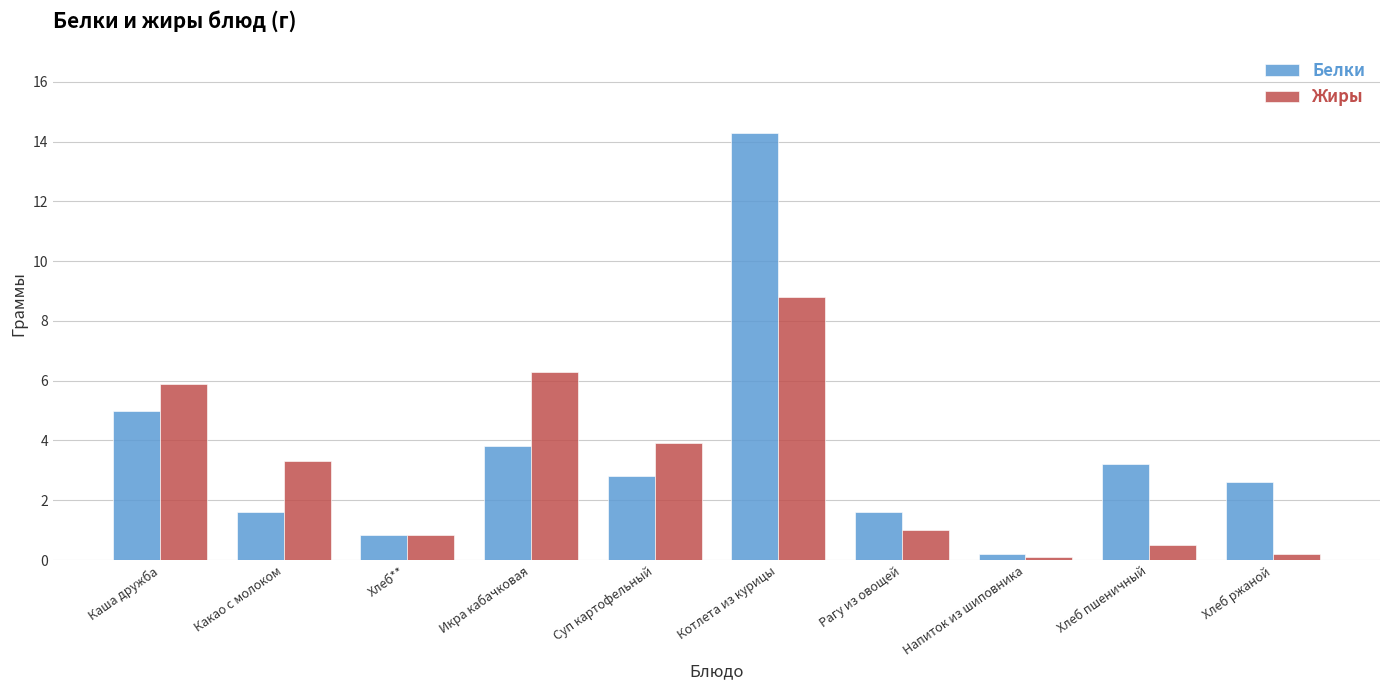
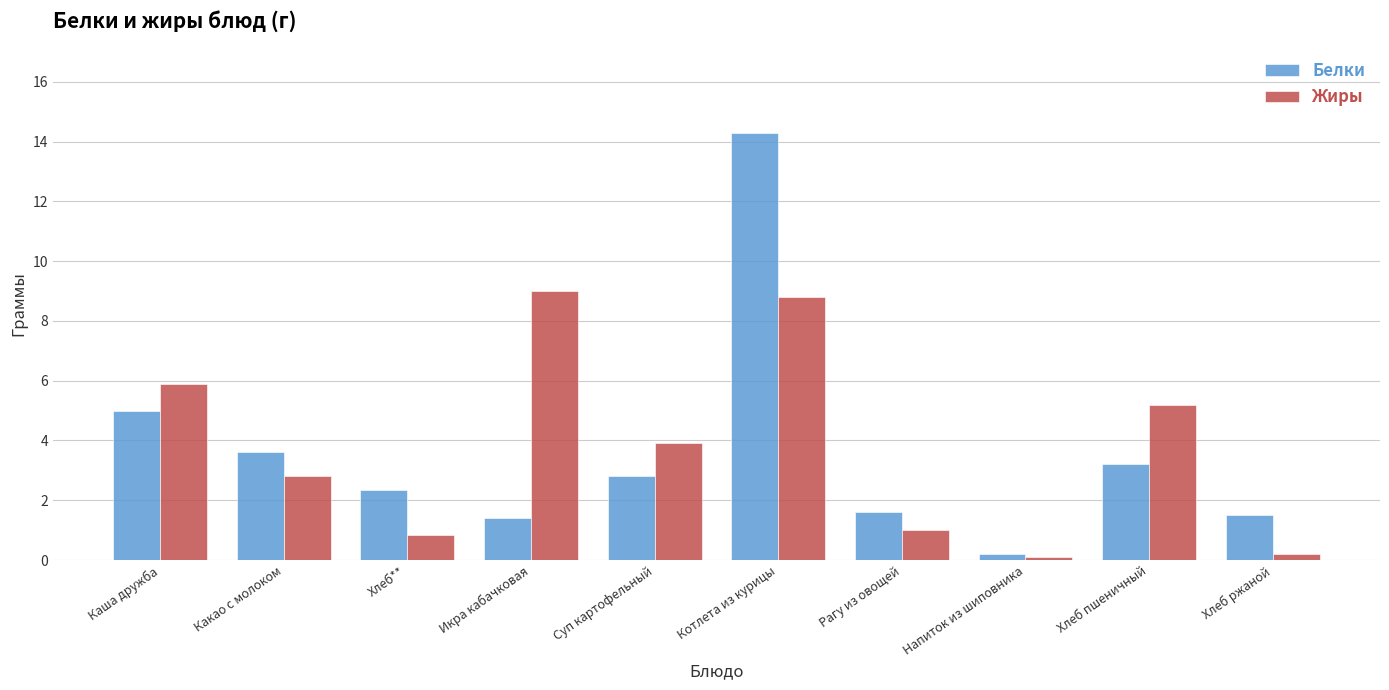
  {
    "Белки": {
      "Каша дружба": 5.0,
-     "Какао с молоком": 1.6,
-     "Хлеб**": 0.9,
-     "Икра кабачковая": 3.8,
+     "Какао с молоком": 3.6,
+     "Хлеб**": 2.3,
+     "Икра кабачковая": 1.4,
      "Суп картофельный": 2.8,
      "Котлета из курицы": 14.3,
      "Рагу из овощей": 1.6,
      "Напиток из шиповника": 0.2,
      "Хлеб пшеничный": 3.2,
-     "Хлеб ржаной": 2.6
+     "Хлеб ржаной": 1.5
    },
    "Жиры": {
      "Каша дружба": 5.9,
-     "Какао с молоком": 3.3,
+     "Какао с молоком": 2.8,
      "Хлеб**": 0.8,
-     "Икра кабачковая": 6.3,
+     "Икра кабачковая": 9.0,
      "Суп картофельный": 3.9,
      "Котлета из курицы": 8.8,
      "Рагу из овощей": 1.0,
      "Напиток из шиповника": 0.1,
-     "Хлеб пшеничный": 0.5,
+     "Хлеб пшеничный": 5.2,
      "Хлеб ржаной": 0.2
    }
  }
